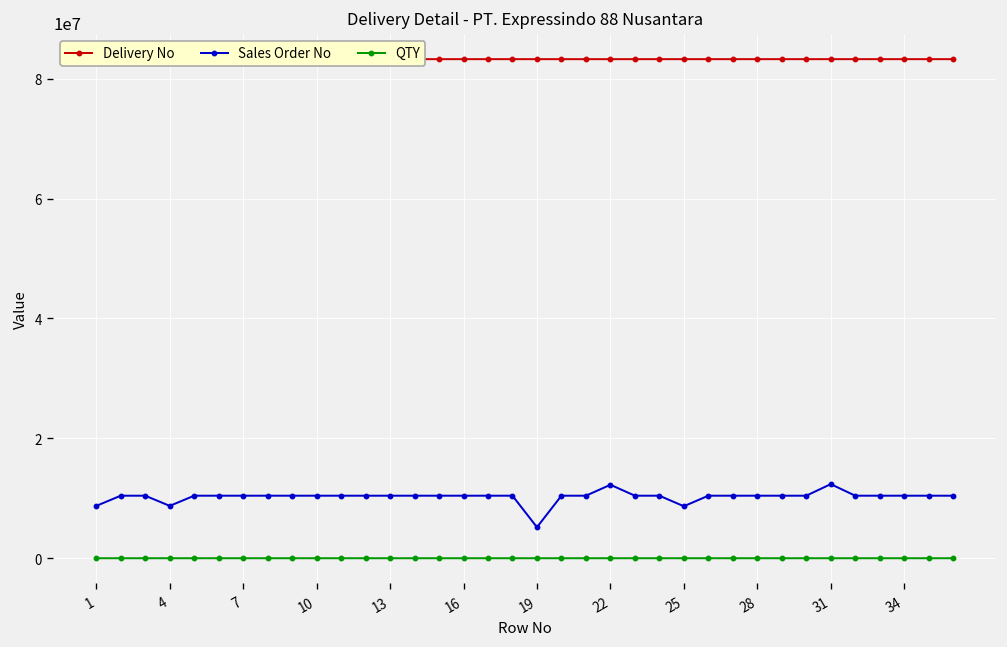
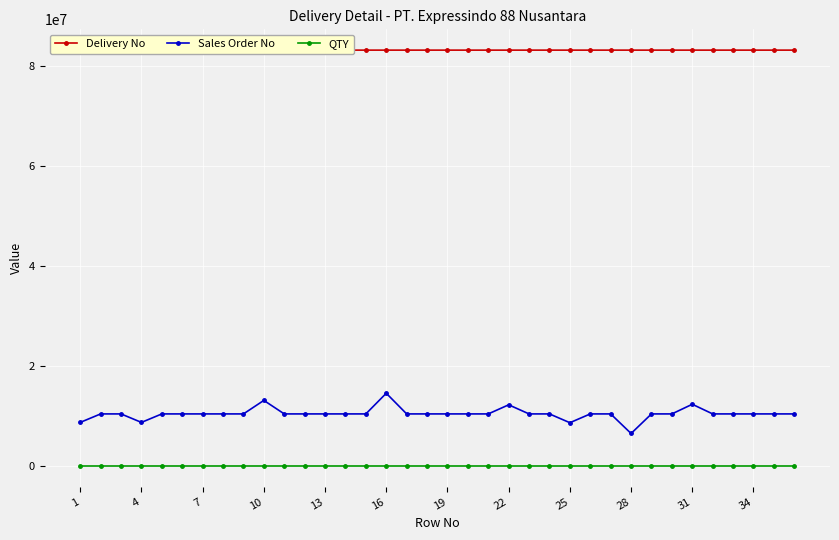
  {
    "Delivery No": {
      "16": 83000000,
      "19": 83000000,
      "22": 83000000,
      "25": 83000000,
      "28": 83000000,
      "31": 83000000,
      "34": 83000000
    },
    "Sales Order No": {
      "1": 9000000,
      "4": 9000000,
      "7": 10000000,
-     "10": 10000000,
+     "10": 13000000,
      "13": 10000000,
-     "16": 10000000,
-     "19": 5000000,
+     "16": 15000000,
+     "19": 10000000,
      "22": 12000000,
      "25": 9000000,
-     "28": 10000000,
+     "28": 7000000,
      "31": 12000000,
      "34": 10000000
    },
    "QTY": {
      "1": 0,
      "4": 0,
      "7": 0,
      "10": 0,
      "13": 0,
      "16": 0,
      "19": 0,
      "22": 0,
      "25": 0,
      "28": 0,
      "31": 0,
      "34": 0
    }
  }
